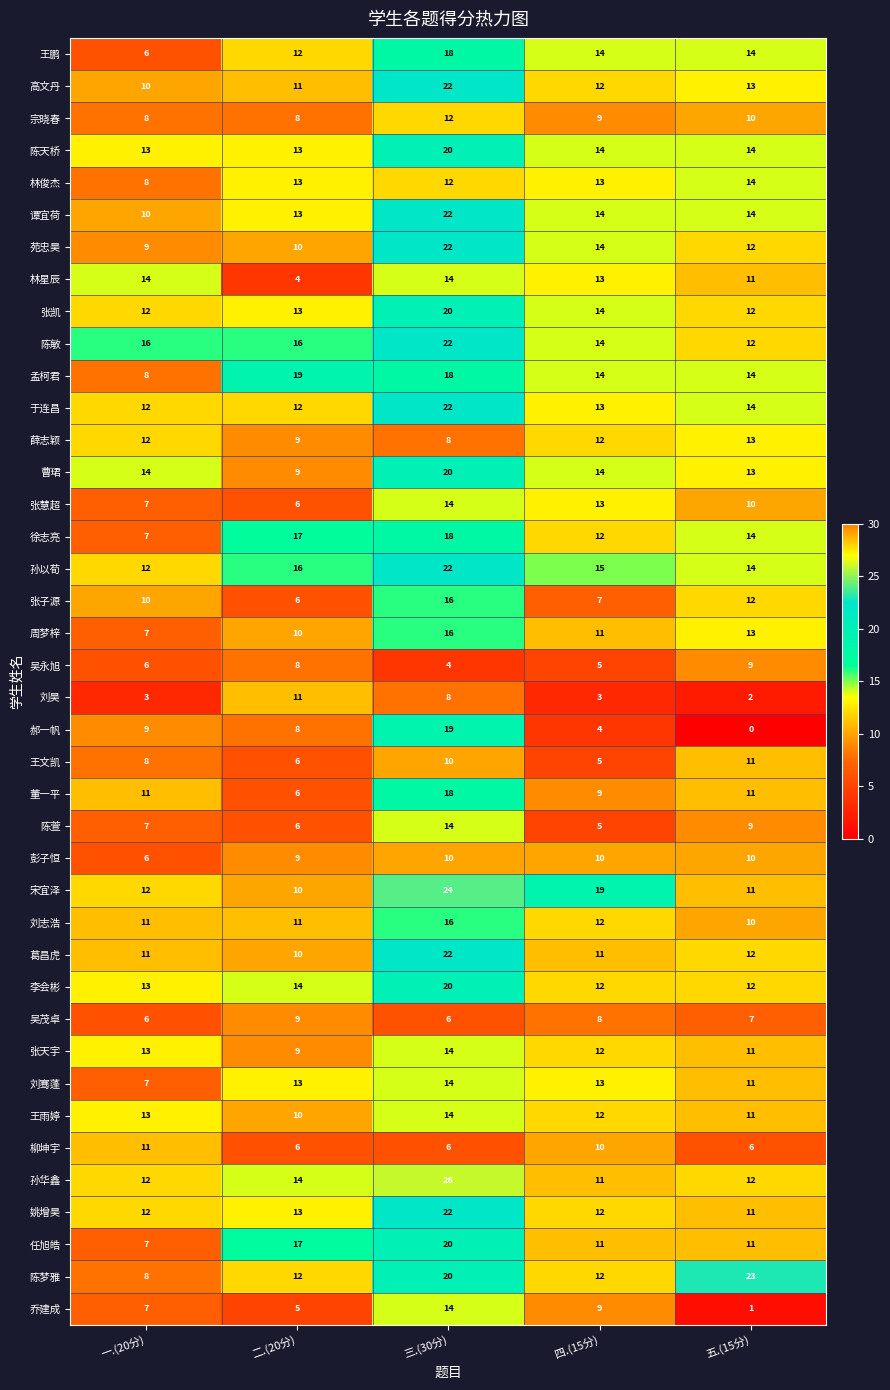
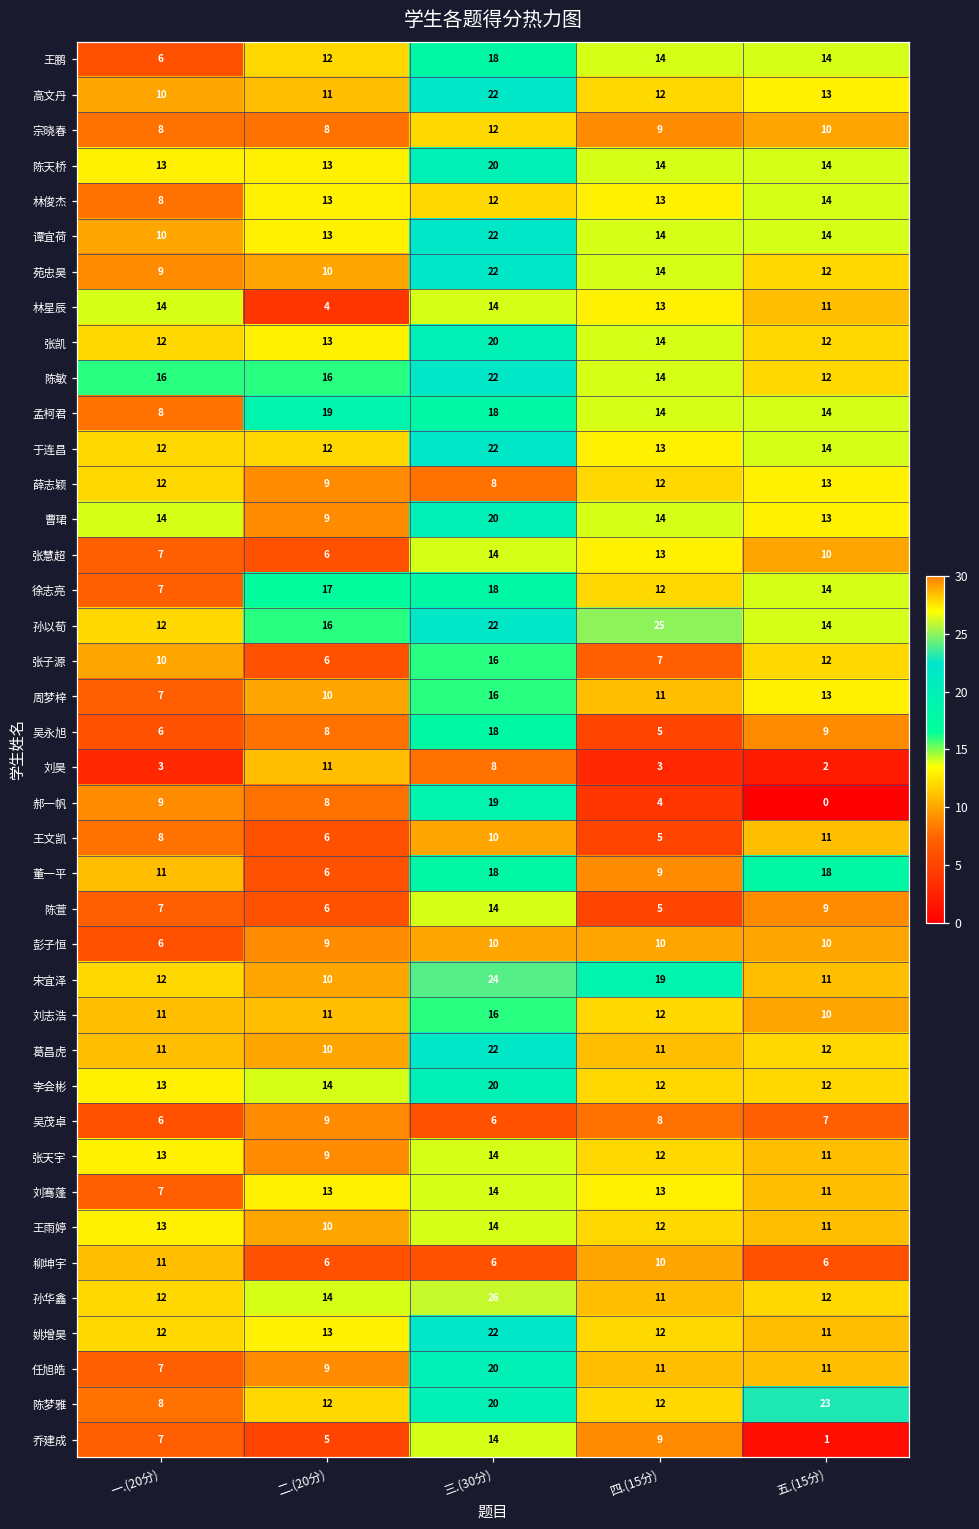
  {
    "王鹏": {
      "一.(20分)": 6,
      "二.(20分)": 12,
      "三.(30分)": 18,
      "四.(15分)": 14,
      "五.(15分)": 14
    },
    "高文丹": {
      "一.(20分)": 10,
      "二.(20分)": 11,
      "三.(30分)": 22,
      "四.(15分)": 12,
      "五.(15分)": 13
    },
    "宗晓春": {
      "一.(20分)": 8,
      "二.(20分)": 8,
      "三.(30分)": 12,
      "四.(15分)": 9,
      "五.(15分)": 10
    },
    "陈天桥": {
      "一.(20分)": 13,
      "二.(20分)": 13,
      "三.(30分)": 20,
      "四.(15分)": 14,
      "五.(15分)": 14
    },
    "林俊杰": {
      "一.(20分)": 8,
      "二.(20分)": 13,
      "三.(30分)": 12,
      "四.(15分)": 13,
      "五.(15分)": 14
    },
    "谭宜荷": {
      "一.(20分)": 10,
      "二.(20分)": 13,
      "三.(30分)": 22,
      "四.(15分)": 14,
      "五.(15分)": 14
    },
    "苑忠昊": {
      "一.(20分)": 9,
      "二.(20分)": 10,
      "三.(30分)": 22,
      "四.(15分)": 14,
      "五.(15分)": 12
    },
    "林星辰": {
      "一.(20分)": 14,
      "二.(20分)": 4,
      "三.(30分)": 14,
      "四.(15分)": 13,
      "五.(15分)": 11
    },
    "张凯": {
      "一.(20分)": 12,
      "二.(20分)": 13,
      "三.(30分)": 20,
      "四.(15分)": 14,
      "五.(15分)": 12
    },
    "陈敏": {
      "一.(20分)": 16,
      "二.(20分)": 16,
      "三.(30分)": 22,
      "四.(15分)": 14,
      "五.(15分)": 12
    },
    "孟柯君": {
      "一.(20分)": 8,
      "二.(20分)": 19,
      "三.(30分)": 18,
      "四.(15分)": 14,
      "五.(15分)": 14
    },
    "于连昌": {
      "一.(20分)": 12,
      "二.(20分)": 12,
      "三.(30分)": 22,
      "四.(15分)": 13,
      "五.(15分)": 14
    },
    "薛志颖": {
      "一.(20分)": 12,
      "二.(20分)": 9,
      "三.(30分)": 8,
      "四.(15分)": 12,
      "五.(15分)": 13
    },
    "曹珺": {
      "一.(20分)": 14,
      "二.(20分)": 9,
      "三.(30分)": 20,
      "四.(15分)": 14,
      "五.(15分)": 13
    },
    "张慧超": {
      "一.(20分)": 7,
      "二.(20分)": 6,
      "三.(30分)": 14,
      "四.(15分)": 13,
      "五.(15分)": 10
    },
    "徐志亮": {
      "一.(20分)": 7,
      "二.(20分)": 17,
      "三.(30分)": 18,
      "四.(15分)": 12,
      "五.(15分)": 14
    },
    "孙以荀": {
      "一.(20分)": 12,
      "二.(20分)": 16,
      "三.(30分)": 22,
-     "四.(15分)": 15,
+     "四.(15分)": 25,
      "五.(15分)": 14
    },
    "张子源": {
      "一.(20分)": 10,
      "二.(20分)": 6,
      "三.(30分)": 16,
      "四.(15分)": 7,
      "五.(15分)": 12
    },
    "周梦梓": {
      "一.(20分)": 7,
      "二.(20分)": 10,
      "三.(30分)": 16,
      "四.(15分)": 11,
      "五.(15分)": 13
    },
    "吴永旭": {
      "一.(20分)": 6,
      "二.(20分)": 8,
-     "三.(30分)": 4,
+     "三.(30分)": 18,
      "四.(15分)": 5,
      "五.(15分)": 9
    },
    "刘昊": {
      "一.(20分)": 3,
      "二.(20分)": 11,
      "三.(30分)": 8,
      "四.(15分)": 3,
      "五.(15分)": 2
    },
    "郝一帆": {
      "一.(20分)": 9,
      "二.(20分)": 8,
      "三.(30分)": 19,
      "四.(15分)": 4,
      "五.(15分)": 0
    },
    "王文凯": {
      "一.(20分)": 8,
      "二.(20分)": 6,
      "三.(30分)": 10,
      "四.(15分)": 5,
      "五.(15分)": 11
    },
    "董一平": {
      "一.(20分)": 11,
      "二.(20分)": 6,
      "三.(30分)": 18,
      "四.(15分)": 9,
-     "五.(15分)": 11
+     "五.(15分)": 18
    },
    "陈萱": {
      "一.(20分)": 7,
      "二.(20分)": 6,
      "三.(30分)": 14,
      "四.(15分)": 5,
      "五.(15分)": 9
    },
    "彭子恒": {
      "一.(20分)": 6,
      "二.(20分)": 9,
      "三.(30分)": 10,
      "四.(15分)": 10,
      "五.(15分)": 10
    },
    "宋宜泽": {
      "一.(20分)": 12,
      "二.(20分)": 10,
      "三.(30分)": 24,
      "四.(15分)": 19,
      "五.(15分)": 11
    },
    "刘志浩": {
      "一.(20分)": 11,
      "二.(20分)": 11,
      "三.(30分)": 16,
      "四.(15分)": 12,
      "五.(15分)": 10
    },
    "葛昌虎": {
      "一.(20分)": 11,
      "二.(20分)": 10,
      "三.(30分)": 22,
      "四.(15分)": 11,
      "五.(15分)": 12
    },
    "李会彬": {
      "一.(20分)": 13,
      "二.(20分)": 14,
      "三.(30分)": 20,
      "四.(15分)": 12,
      "五.(15分)": 12
    },
    "吴茂卓": {
      "一.(20分)": 6,
      "二.(20分)": 9,
      "三.(30分)": 6,
      "四.(15分)": 8,
      "五.(15分)": 7
    },
    "张天宇": {
      "一.(20分)": 13,
      "二.(20分)": 9,
      "三.(30分)": 14,
      "四.(15分)": 12,
      "五.(15分)": 11
    },
    "刘骞蓬": {
      "一.(20分)": 7,
      "二.(20分)": 13,
      "三.(30分)": 14,
      "四.(15分)": 13,
      "五.(15分)": 11
    },
    "王雨婷": {
      "一.(20分)": 13,
      "二.(20分)": 10,
      "三.(30分)": 14,
      "四.(15分)": 12,
      "五.(15分)": 11
    },
    "柳坤宇": {
      "一.(20分)": 11,
      "二.(20分)": 6,
      "三.(30分)": 6,
      "四.(15分)": 10,
      "五.(15分)": 6
    },
    "孙华鑫": {
      "一.(20分)": 12,
      "二.(20分)": 14,
      "三.(30分)": 26,
      "四.(15分)": 11,
      "五.(15分)": 12
    },
    "姚增昊": {
      "一.(20分)": 12,
      "二.(20分)": 13,
      "三.(30分)": 22,
      "四.(15分)": 12,
      "五.(15分)": 11
    },
    "任旭皓": {
      "一.(20分)": 7,
-     "二.(20分)": 17,
+     "二.(20分)": 9,
      "三.(30分)": 20,
      "四.(15分)": 11,
      "五.(15分)": 11
    },
    "陈梦雅": {
      "一.(20分)": 8,
      "二.(20分)": 12,
      "三.(30分)": 20,
      "四.(15分)": 12,
      "五.(15分)": 23
    },
    "乔建成": {
      "一.(20分)": 7,
      "二.(20分)": 5,
      "三.(30分)": 14,
      "四.(15分)": 9,
      "五.(15分)": 1
    }
  }
